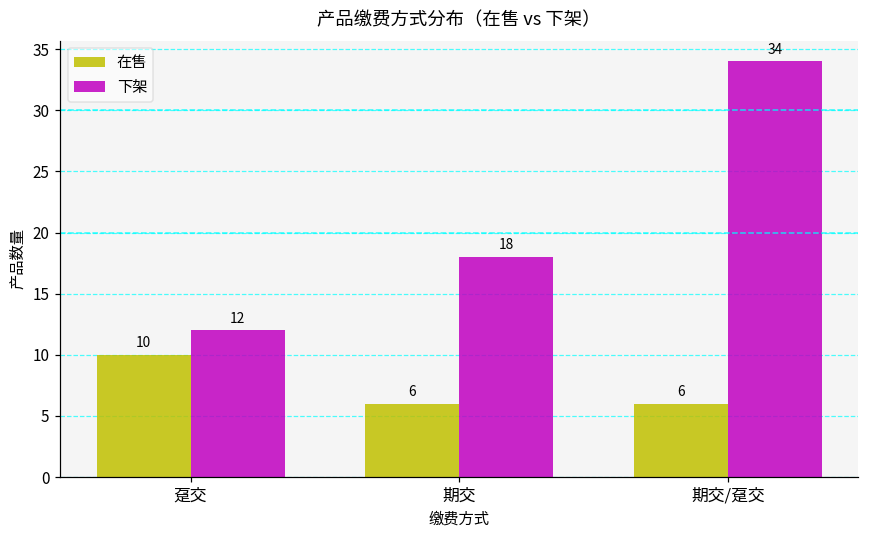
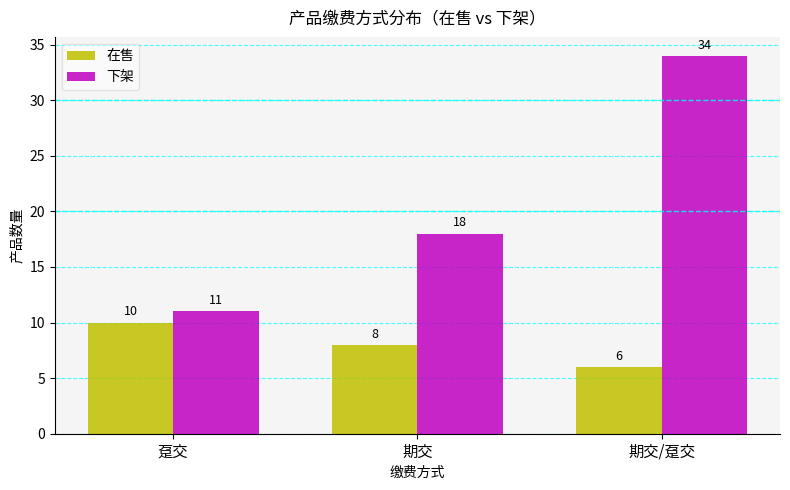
  {
    "在售": {
      "趸交": 10,
-     "期交": 6,
+     "期交": 8,
      "期交/趸交": 6
    },
    "下架": {
-     "趸交": 12,
+     "趸交": 11,
      "期交": 18,
      "期交/趸交": 34
    }
  }
